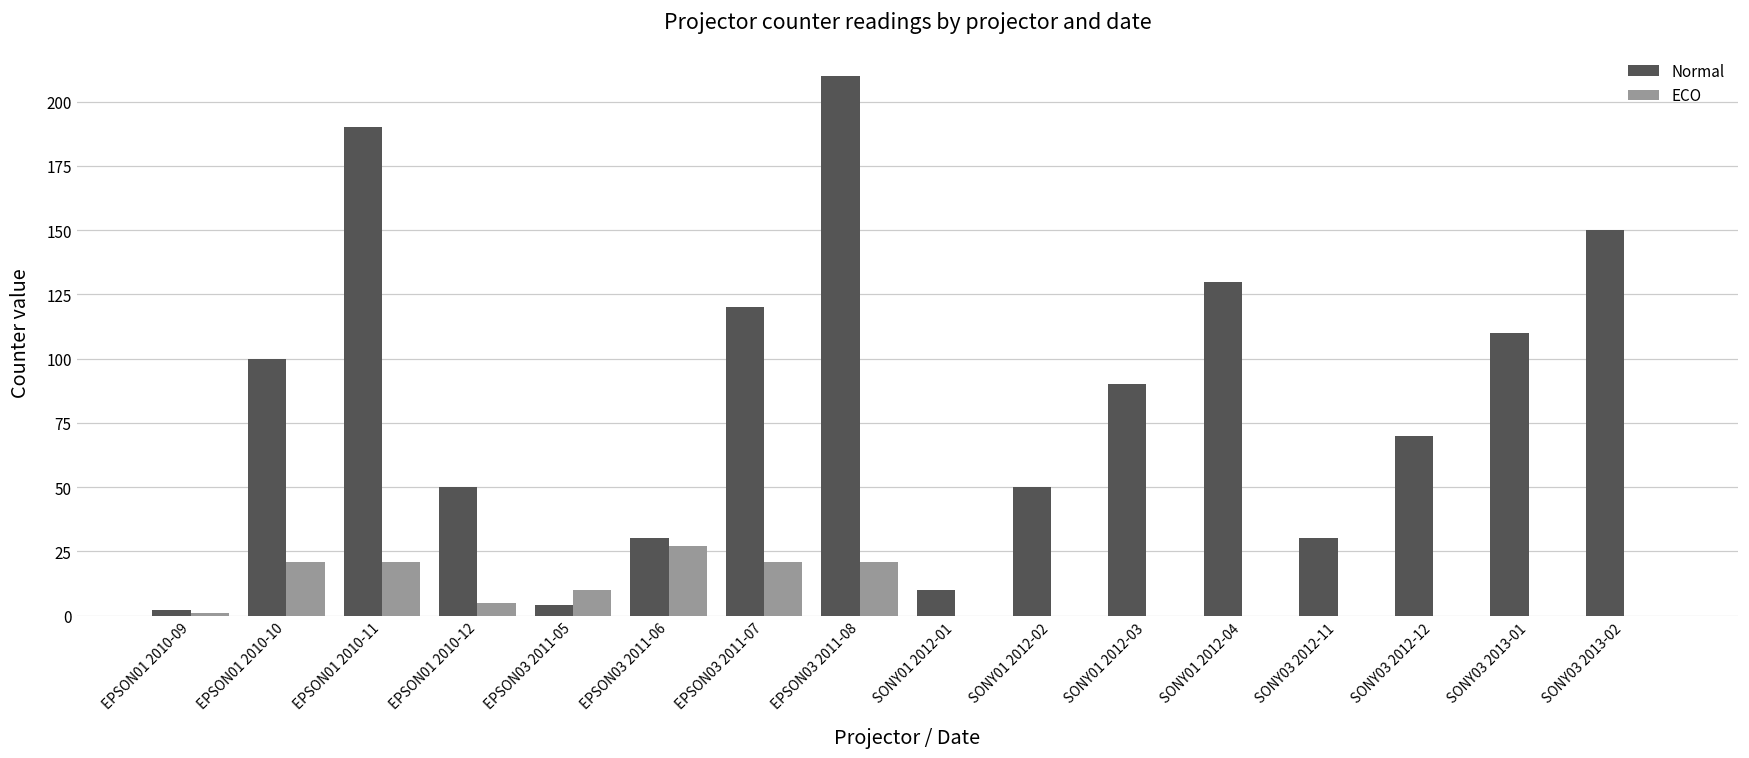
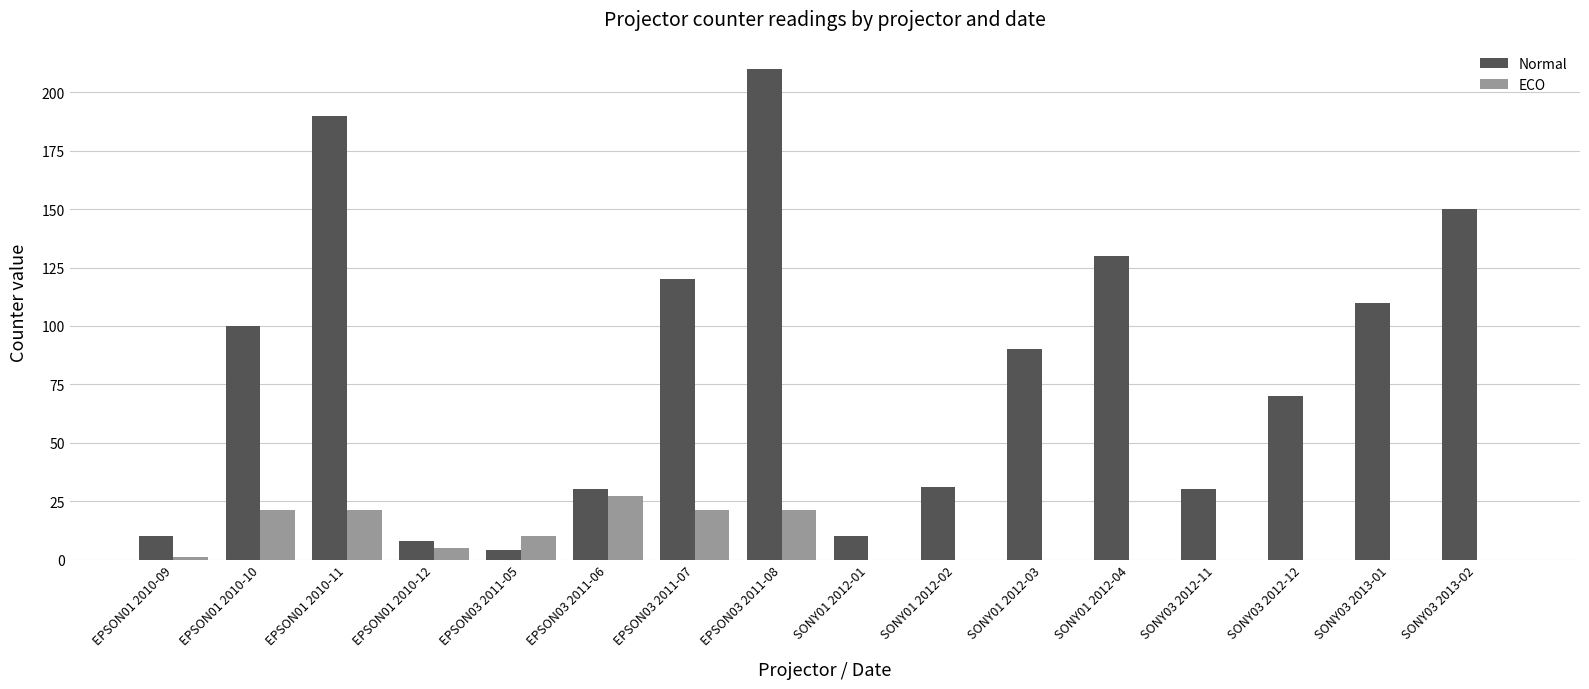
  {
    "Normal": {
-     "EPSON01 2010-09": 2,
+     "EPSON01 2010-09": 10,
      "EPSON01 2010-10": 100,
      "EPSON01 2010-11": 190,
-     "EPSON01 2010-12": 50,
+     "EPSON01 2010-12": 8,
      "EPSON03 2011-05": 4,
      "EPSON03 2011-06": 30,
      "EPSON03 2011-07": 120,
      "EPSON03 2011-08": 210,
      "SONY01 2012-01": 10,
-     "SONY01 2012-02": 50,
+     "SONY01 2012-02": 31,
      "SONY01 2012-03": 90,
      "SONY01 2012-04": 130,
      "SONY03 2012-11": 30,
      "SONY03 2012-12": 70,
      "SONY03 2013-01": 110,
      "SONY03 2013-02": 150
    },
    "ECO": {
      "EPSON01 2010-10": 21,
      "EPSON01 2010-11": 21,
      "EPSON01 2010-12": 5,
      "EPSON03 2011-05": 10,
      "EPSON03 2011-06": 27,
      "EPSON03 2011-07": 21,
      "EPSON03 2011-08": 21,
      "SONY01 2012-01": 0,
      "SONY01 2012-02": 0,
      "SONY01 2012-03": 0,
      "SONY01 2012-04": 0,
      "SONY03 2012-11": 0,
      "SONY03 2012-12": 0,
      "SONY03 2013-01": 0,
      "SONY03 2013-02": 0
    }
  }
